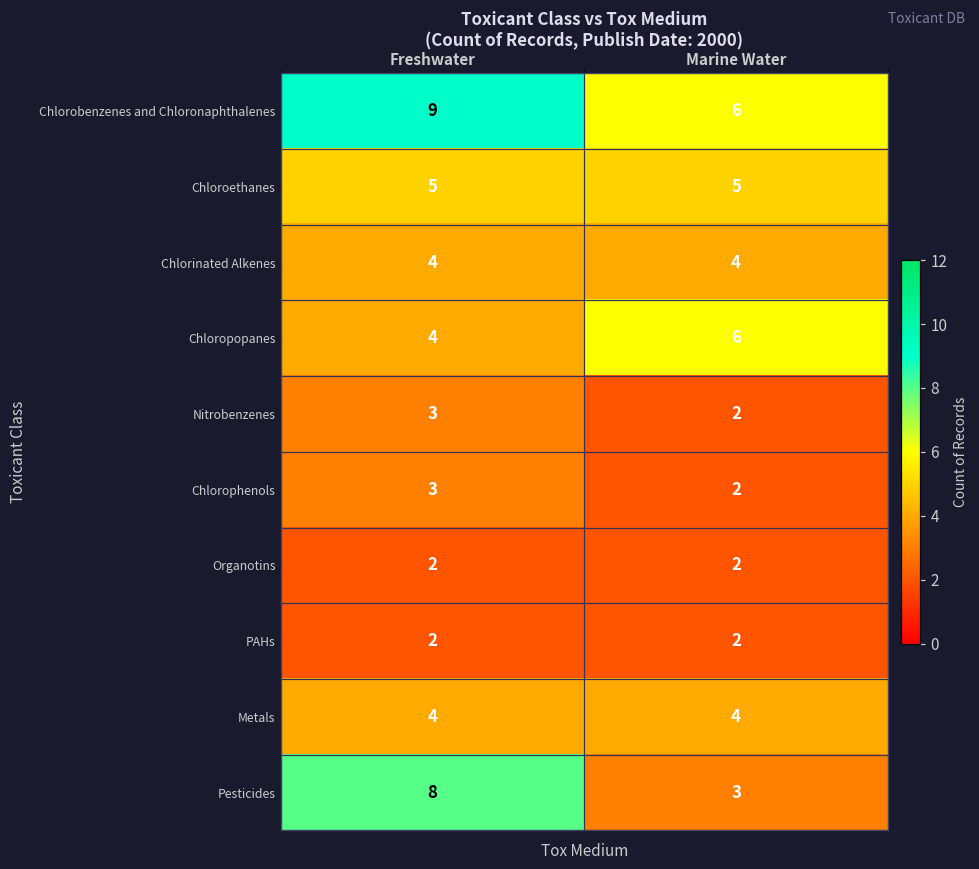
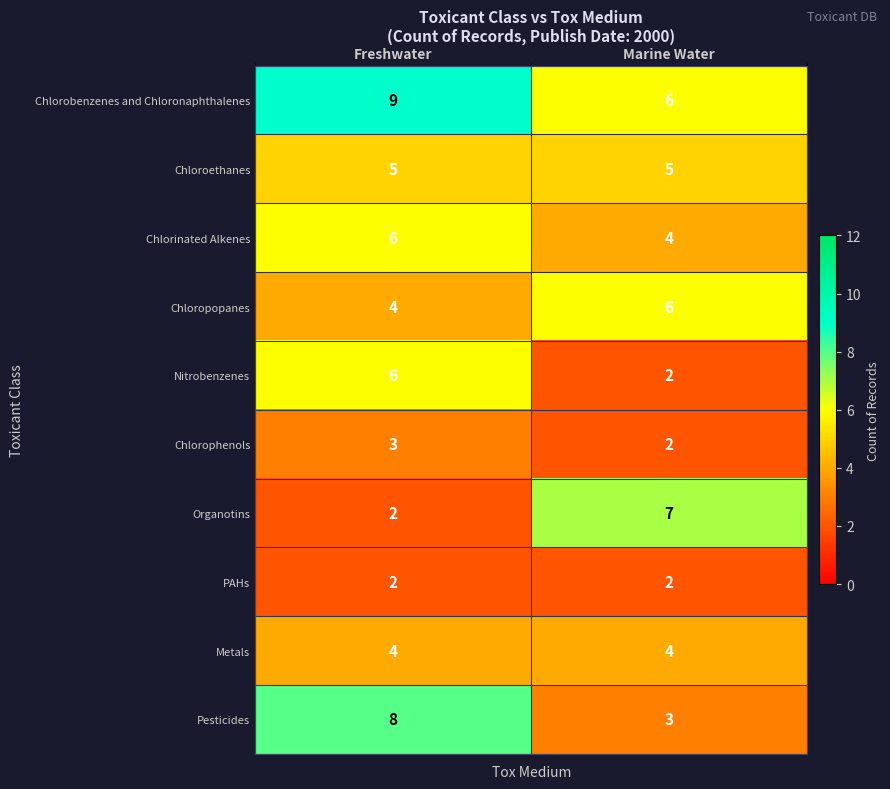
  {
    "Chlorobenzenes and Chloronaphthalenes": {
      "Freshwater": 9,
      "Marine Water": 6
    },
    "Chloroethanes": {
      "Freshwater": 5,
      "Marine Water": 5
    },
    "Chlorinated Alkenes": {
-     "Freshwater": 4,
+     "Freshwater": 6,
      "Marine Water": 4
    },
    "Chloropopanes": {
      "Freshwater": 4,
      "Marine Water": 6
    },
    "Nitrobenzenes": {
-     "Freshwater": 3,
+     "Freshwater": 6,
      "Marine Water": 2
    },
    "Chlorophenols": {
      "Freshwater": 3,
      "Marine Water": 2
    },
    "Organotins": {
      "Freshwater": 2,
-     "Marine Water": 2
+     "Marine Water": 7
    },
    "PAHs": {
      "Freshwater": 2,
      "Marine Water": 2
    },
    "Metals": {
      "Freshwater": 4,
      "Marine Water": 4
    },
    "Pesticides": {
      "Freshwater": 8,
      "Marine Water": 3
    }
  }
